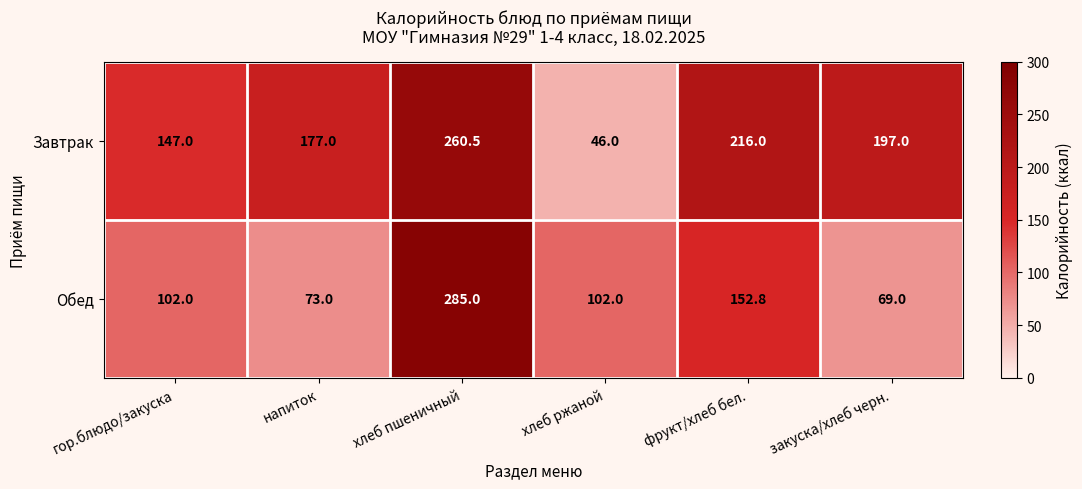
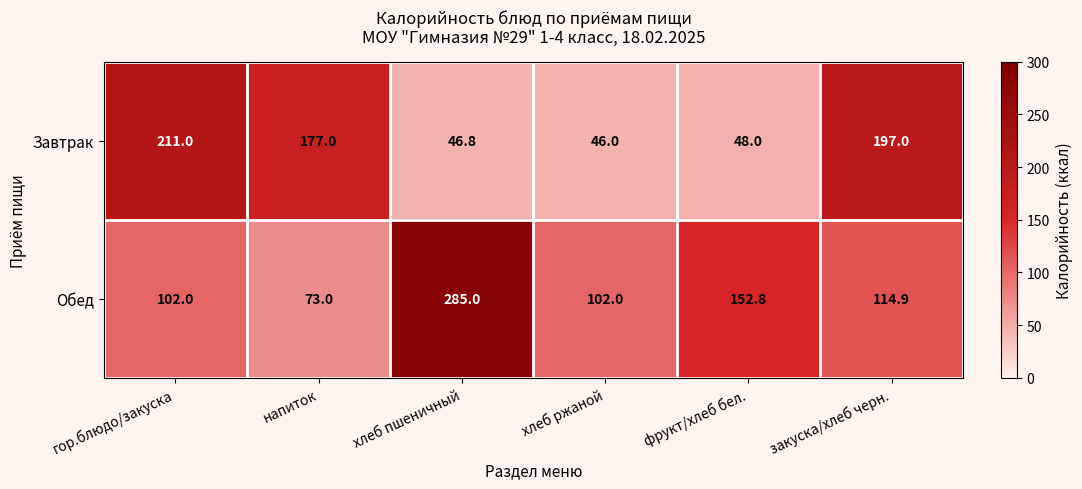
  {
    "Завтрак": {
-     "гор.блюдо/закуска": 147.0,
+     "гор.блюдо/закуска": 211.0,
      "напиток": 177.0,
-     "хлеб пшеничный": 260.5,
+     "хлеб пшеничный": 46.8,
      "хлеб ржаной": 46.0,
-     "фрукт/хлеб бел.": 216.0,
+     "фрукт/хлеб бел.": 48.0,
      "закуска/хлеб черн.": 197.0
    },
    "Обед": {
      "гор.блюдо/закуска": 102.0,
      "напиток": 73.0,
      "хлеб пшеничный": 285.0,
      "хлеб ржаной": 102.0,
      "фрукт/хлеб бел.": 152.8,
-     "закуска/хлеб черн.": 69.0
+     "закуска/хлеб черн.": 114.9
    }
  }
